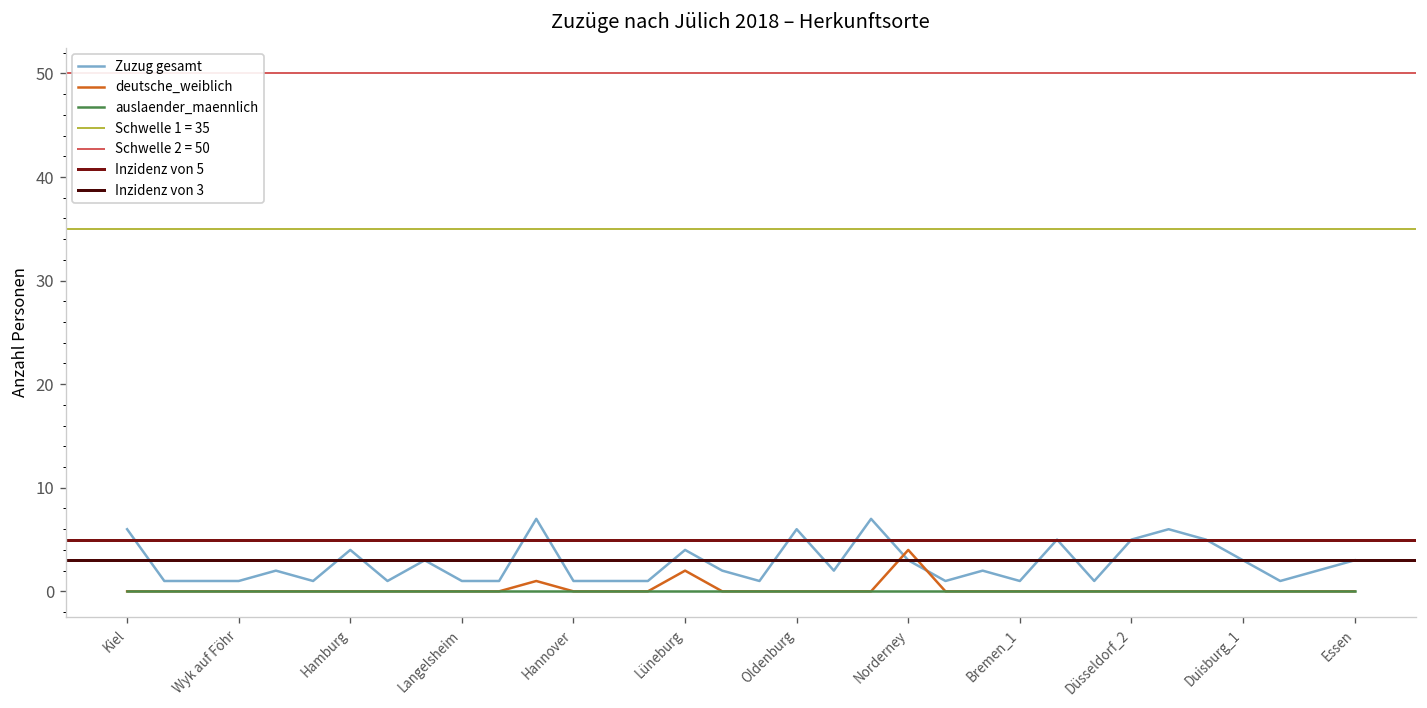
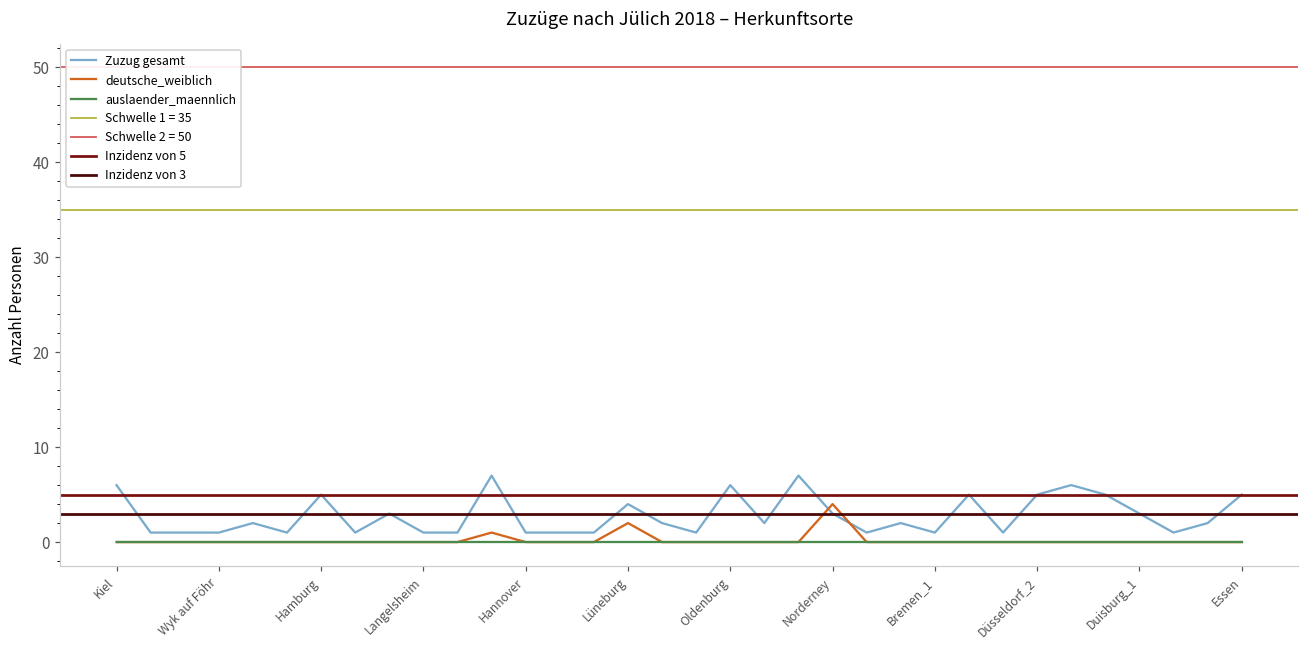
  {
    "Zuzug gesamt": {
      "Kiel": 6,
      "Wyk auf Föhr": 1,
-     "Hamburg": 4,
+     "Hamburg": 5,
      "Langelsheim": 1,
      "Hannover": 1,
      "Lüneburg": 4,
      "Oldenburg": 6,
      "Norderney": 3,
      "Bremen_1": 1,
      "Düsseldorf_2": 5,
      "Duisburg_1": 3,
-     "Essen": 3
+     "Essen": 5
    },
    "deutsche_weiblich": {
      "Lüneburg": 2,
      "Norderney": 4
    },
    "auslaender_maennlich": {
      "Lüneburg": 0,
      "Norderney": 0
    }
  }
